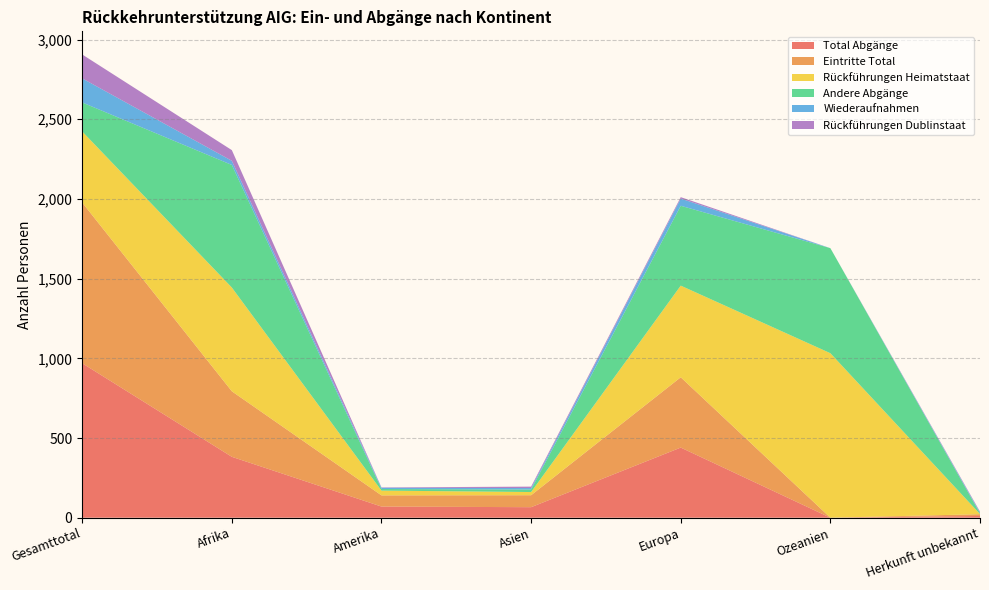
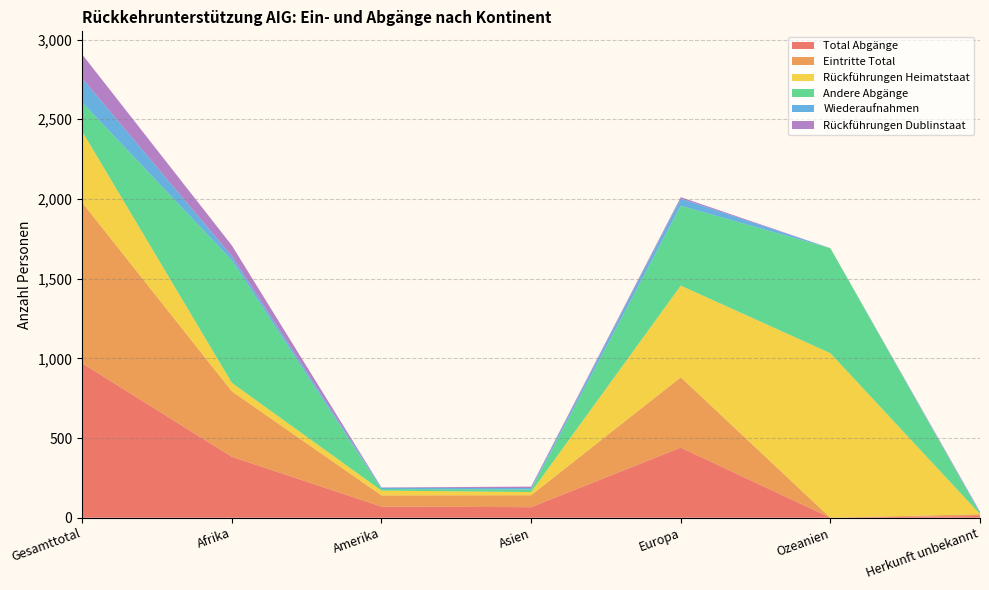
  {
    "Rückführungen Heimatstaat": {
      "Gesamttotal": "450",
-     "Afrika": "650",
+     "Afrika": "50",
      "Europa": "580",
      "Ozeanien": "1,030"
    },
    "Andere Abgänge": {
      "Gesamttotal": "180",
      "Afrika": "770",
      "Europa": "500"
    },
    "Wiederaufnahmen": {
      "Gesamttotal": "150",
      "Afrika": "30"
    },
    "Rückführungen Dublinstaat": {
      "Gesamttotal": "150",
      "Afrika": "70"
    }
  }
